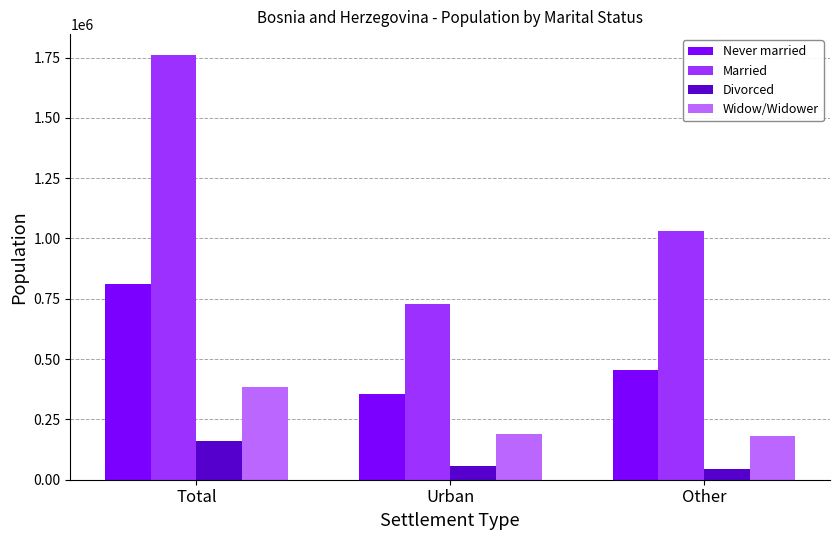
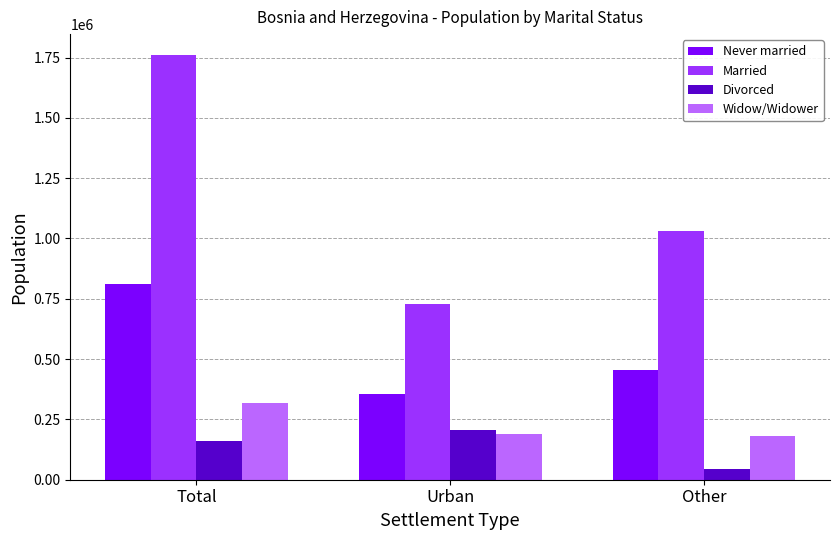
  {
    "Divorced": {
      "Total": 160000,
-     "Urban": 60000,
+     "Urban": 210000,
      "Other": 40000
    },
    "Widow/Widower": {
-     "Total": 390000,
+     "Total": 320000,
      "Urban": 190000,
      "Other": 180000
    }
  }
